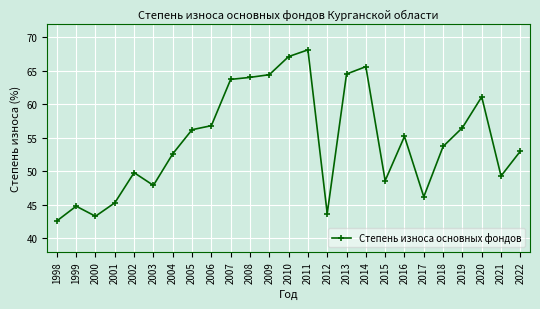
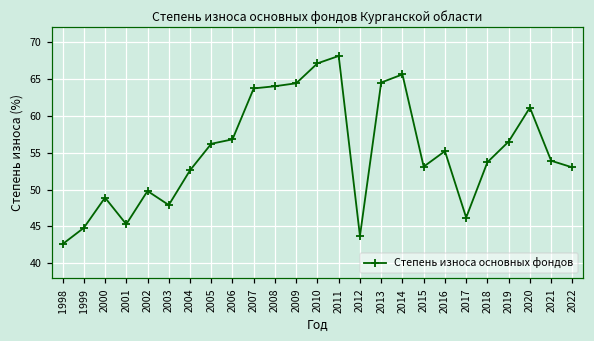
  {
    "1998": 43,
    "1999": 45,
-   "2000": 43,
+   "2000": 49,
    "2001": 45,
    "2002": 50,
    "2003": 48,
    "2004": 53,
    "2005": 56,
    "2006": 57,
    "2007": 64,
    "2008": 64,
    "2009": 64,
    "2010": 67,
    "2011": 68,
    "2012": 44,
    "2013": 65,
    "2014": 66,
-   "2015": 49,
+   "2015": 53,
    "2016": 55,
    "2017": 46,
    "2018": 54,
    "2019": 57,
    "2020": 61,
-   "2021": 49,
+   "2021": 54,
    "2022": 53
  }
